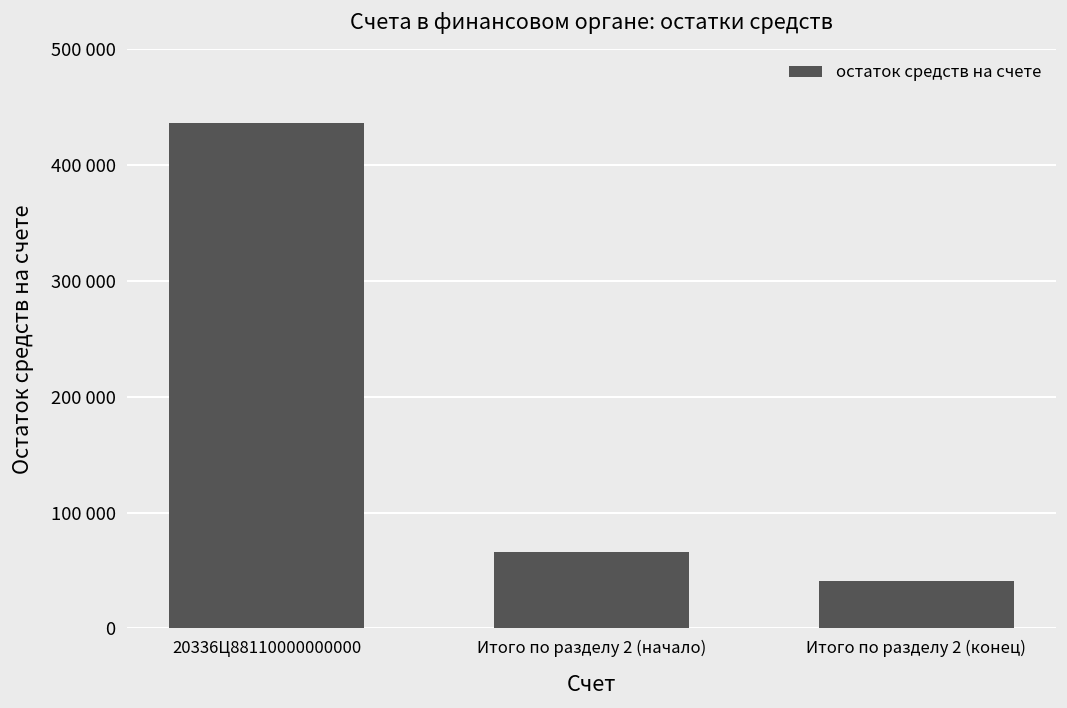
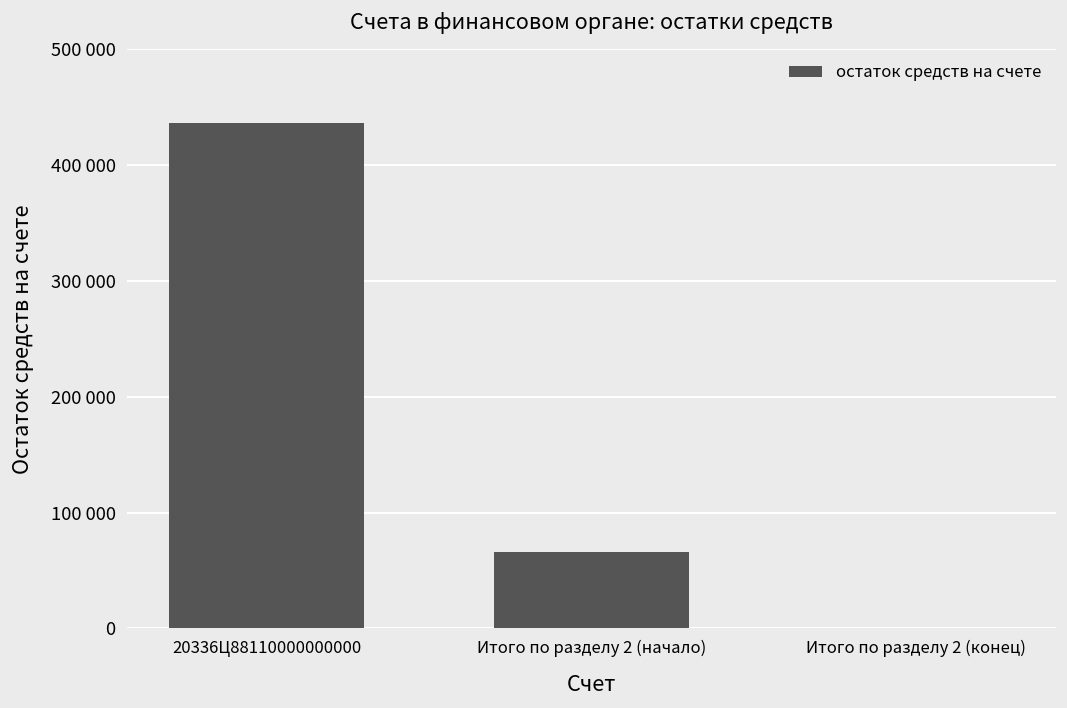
  {
    "20336Ц88110000000000": 440000,
    "Итого по разделу 2 (начало)": 70000,
-   "Итого по разделу 2 (конец)": 40000
+   "Итого по разделу 2 (конец)": 0
  }
